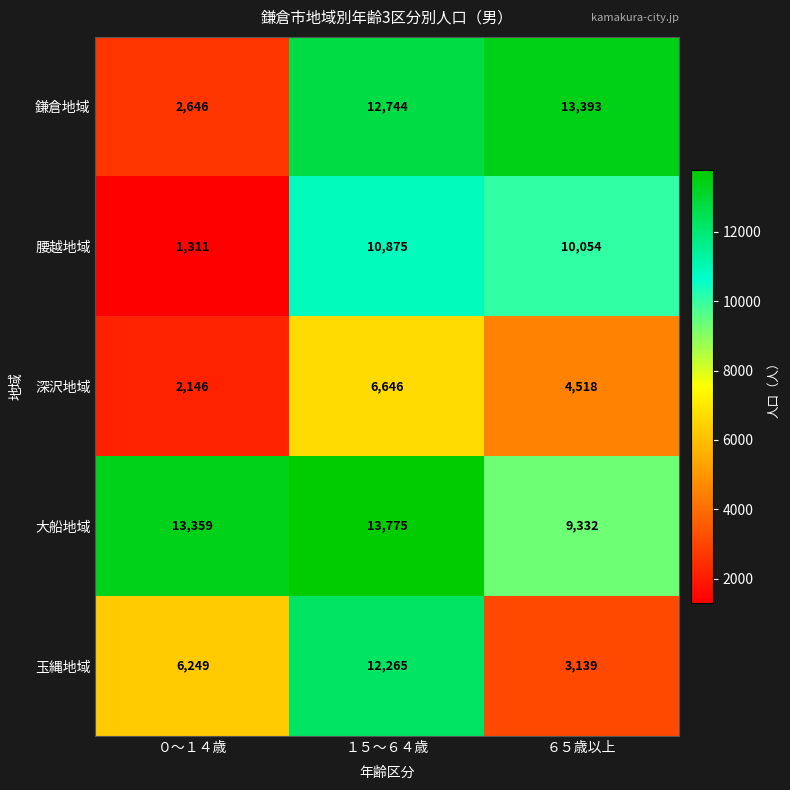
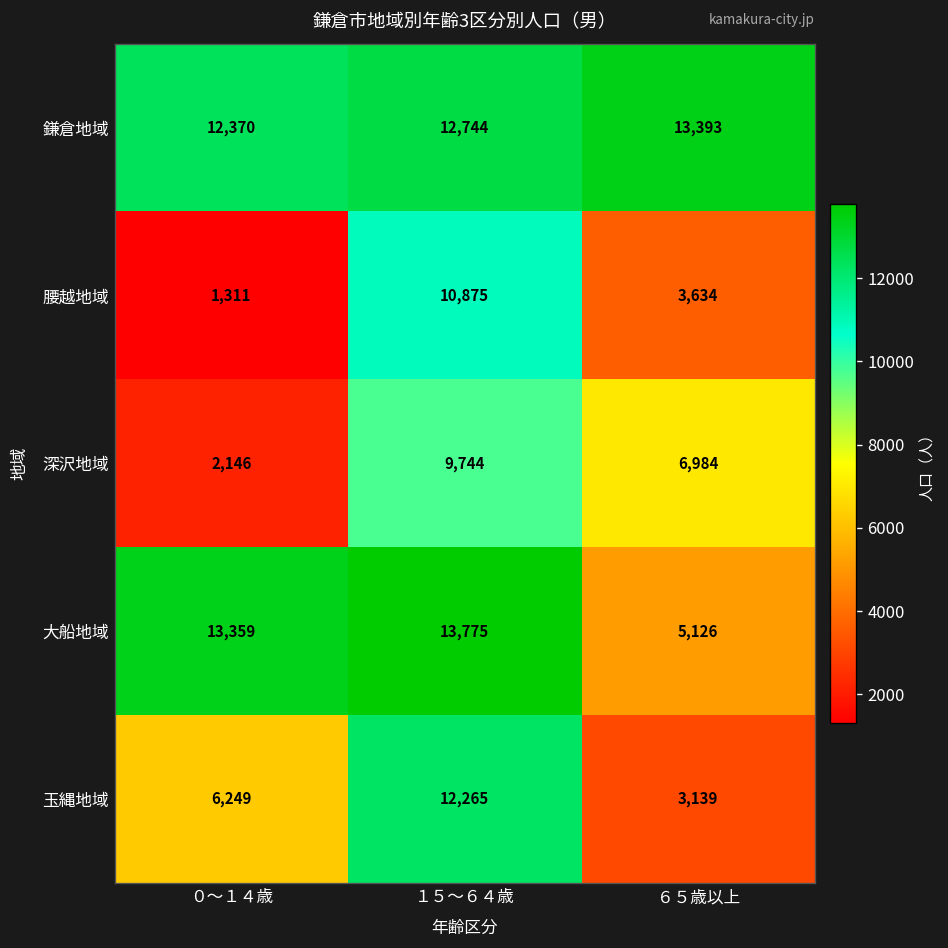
  {
    "鎌倉地域": {
-     "０～１４歳": "2,646",
+     "０～１４歳": "12,370",
      "１５～６４歳": "12,744",
      "６５歳以上": "13,393"
    },
    "腰越地域": {
      "０～１４歳": "1,311",
      "１５～６４歳": "10,875",
-     "６５歳以上": "10,054"
+     "６５歳以上": "3,634"
    },
    "深沢地域": {
      "０～１４歳": "2,146",
-     "１５～６４歳": "6,646",
-     "６５歳以上": "4,518"
+     "１５～６４歳": "9,744",
+     "６５歳以上": "6,984"
    },
    "大船地域": {
      "０～１４歳": "13,359",
      "１５～６４歳": "13,775",
-     "６５歳以上": "9,332"
+     "６５歳以上": "5,126"
    },
    "玉縄地域": {
      "０～１４歳": "6,249",
      "１５～６４歳": "12,265",
      "６５歳以上": "3,139"
    }
  }
